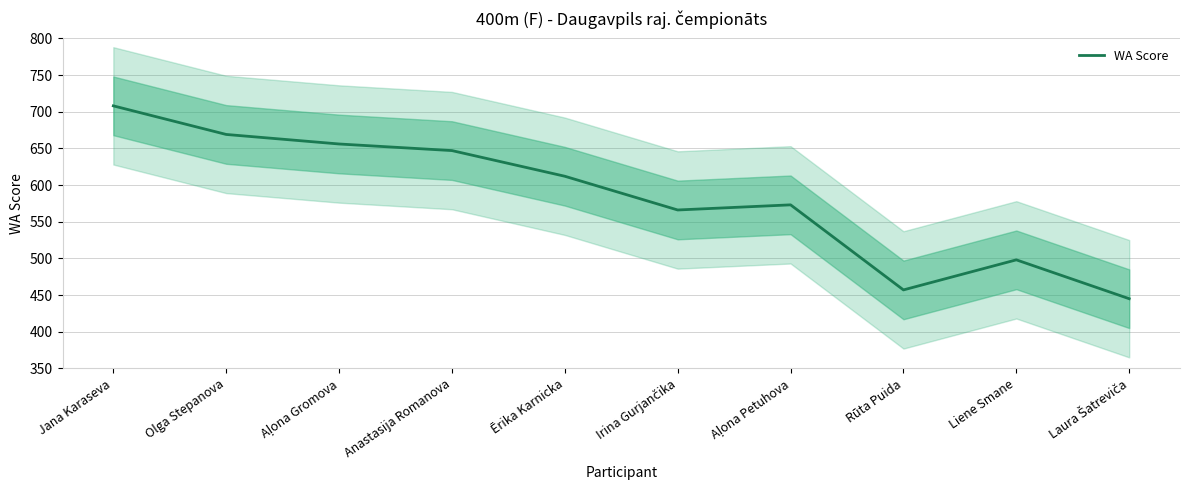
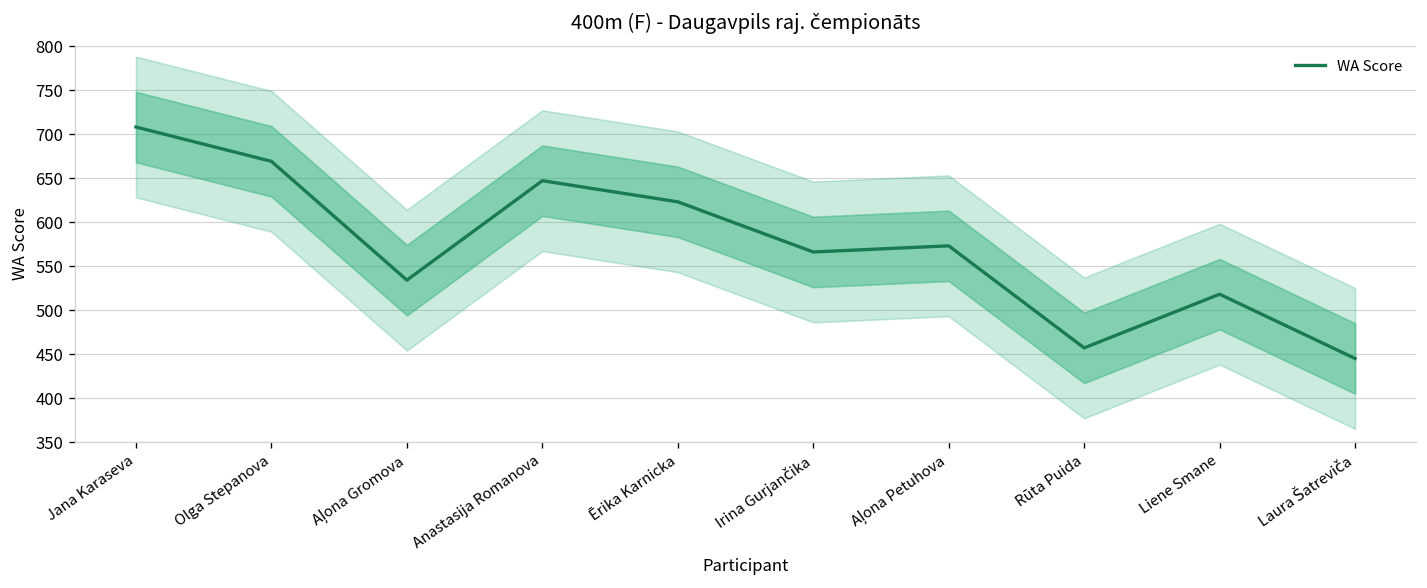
  {
    "WA Score": {
      "Jana Karaseva": 710,
      "Olga Stepanova": 670,
-     "Aļona Gromova": 660,
+     "Aļona Gromova": 530,
      "Anastasija Romanova": 650,
-     "Ērika Karnicka": 610,
+     "Ērika Karnicka": 620,
      "Irina Gurjančika": 570,
      "Aļona Petuhova": 570,
      "Rūta Puida": 460,
-     "Liene Smane": 500,
+     "Liene Smane": 520,
      "Laura Šatreviča": 450
    }
  }
